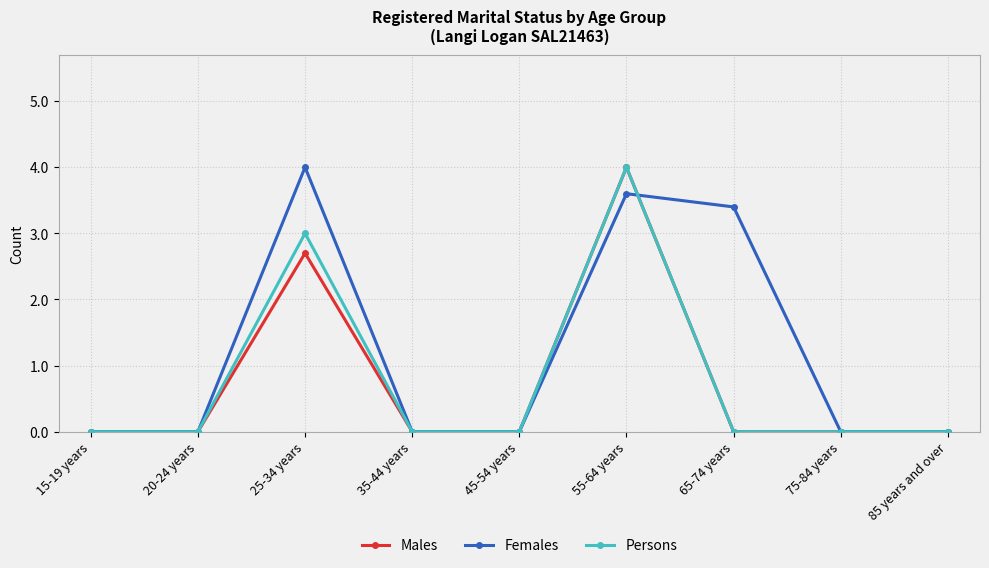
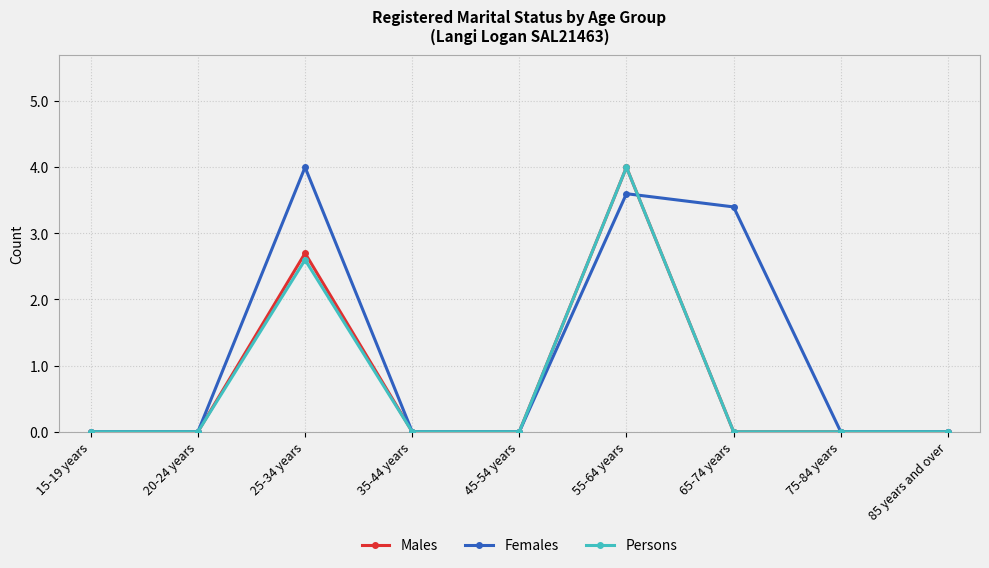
  {
    "Males": {
      "25-34 years": 2.7
    },
    "Females": {
      "25-34 years": 4.0,
      "55-64 years": 3.6,
      "65-74 years": 3.4
    },
    "Persons": {
-     "25-34 years": 3.0
+     "25-34 years": 2.6
    }
  }
